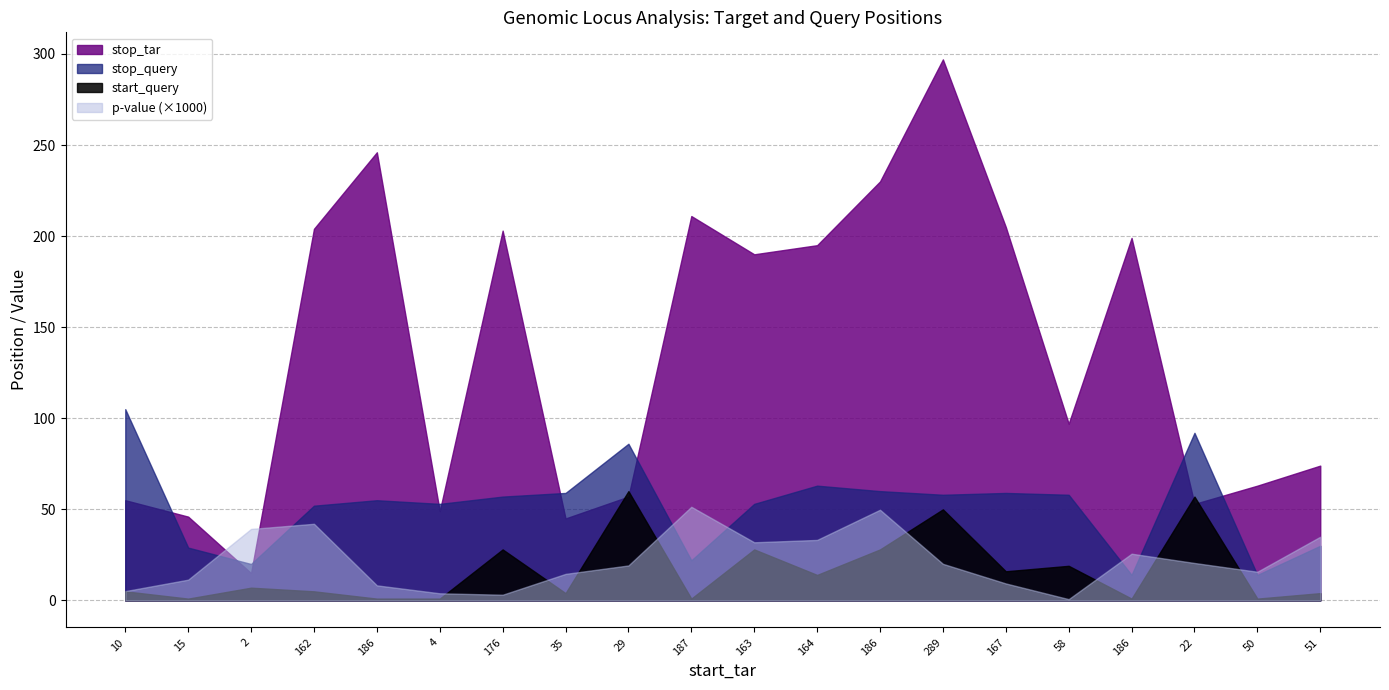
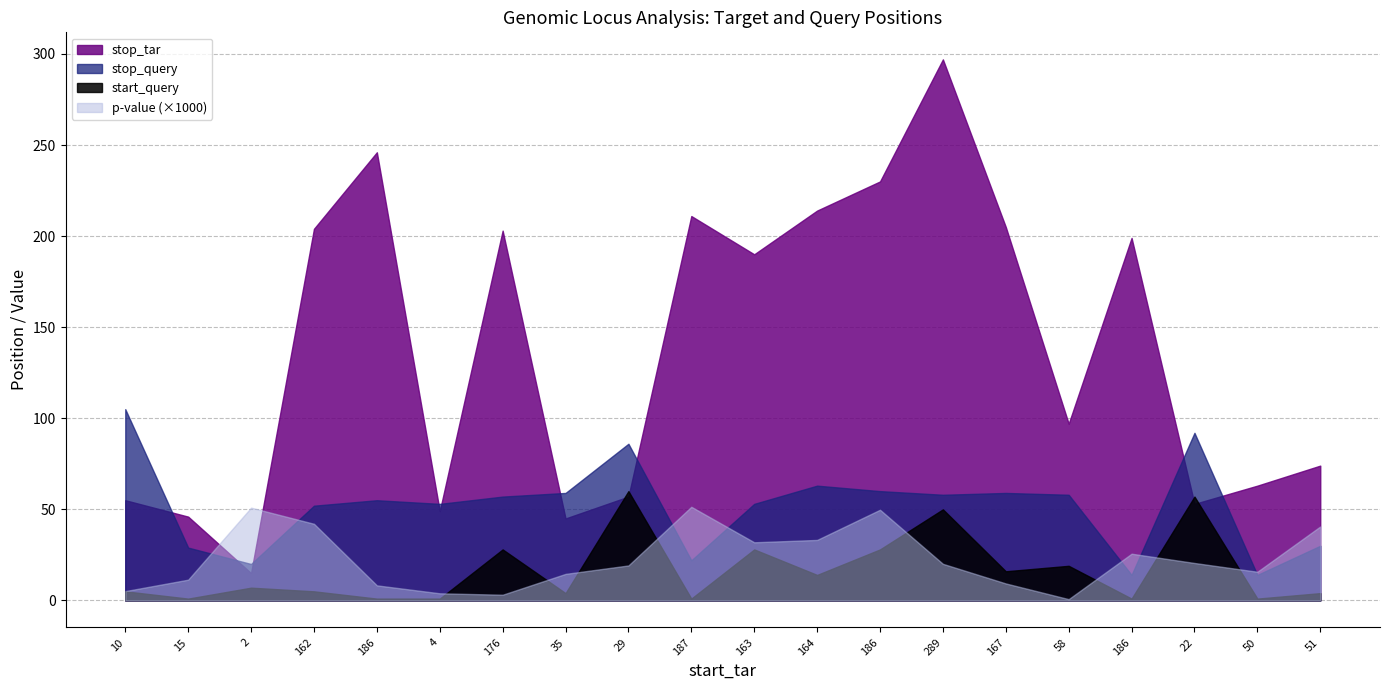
  {
    "stop_tar": {
      "10": 55,
      "15": 46,
      "2": 15,
      "162": 204,
      "4": 49,
      "176": 203,
      "35": 45,
      "29": 57,
      "187": 211,
      "163": 190,
-     "164": 195,
+     "164": 214,
      "289": 297,
      "167": 205,
      "58": 97,
      "22": 53,
      "50": 63,
      "51": 74
    },
    "stop_query": {
      "10": 105,
      "15": 29,
      "2": 20,
      "162": 52,
      "4": 53,
      "176": 57,
      "35": 59,
      "29": 86,
      "187": 22,
      "163": 53,
      "164": 63,
      "289": 58,
      "167": 59,
      "58": 58,
      "22": 92,
      "50": 14,
      "51": 30
    },
    "start_query": {
      "2": 7,
      "162": 5,
      "176": 28,
      "35": 4,
      "29": 60,
      "163": 28,
      "164": 14,
      "289": 50,
      "167": 16,
      "58": 19,
      "22": 57,
      "51": 4
    },
    "p-value (×1000)": {
      "15": 11,
-     "2": 39,
+     "2": 51,
      "162": 42,
      "4": 4,
      "176": 3,
      "35": 15,
      "29": 19,
      "187": 51,
      "163": 32,
      "164": 33,
      "289": 20,
      "167": 9,
      "22": 21,
      "50": 16,
-     "51": 35
+     "51": 41
    }
  }
